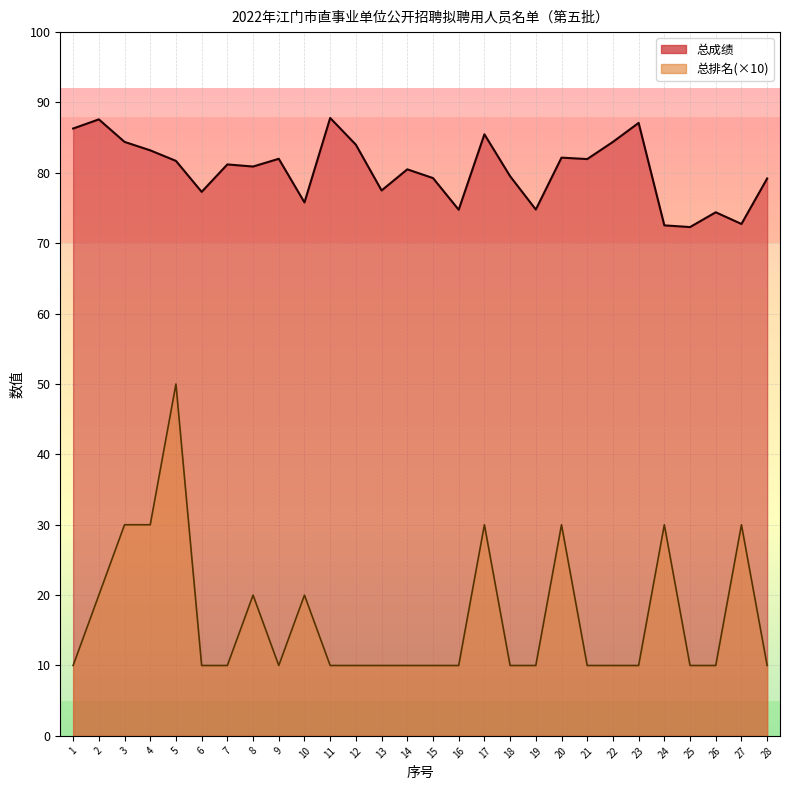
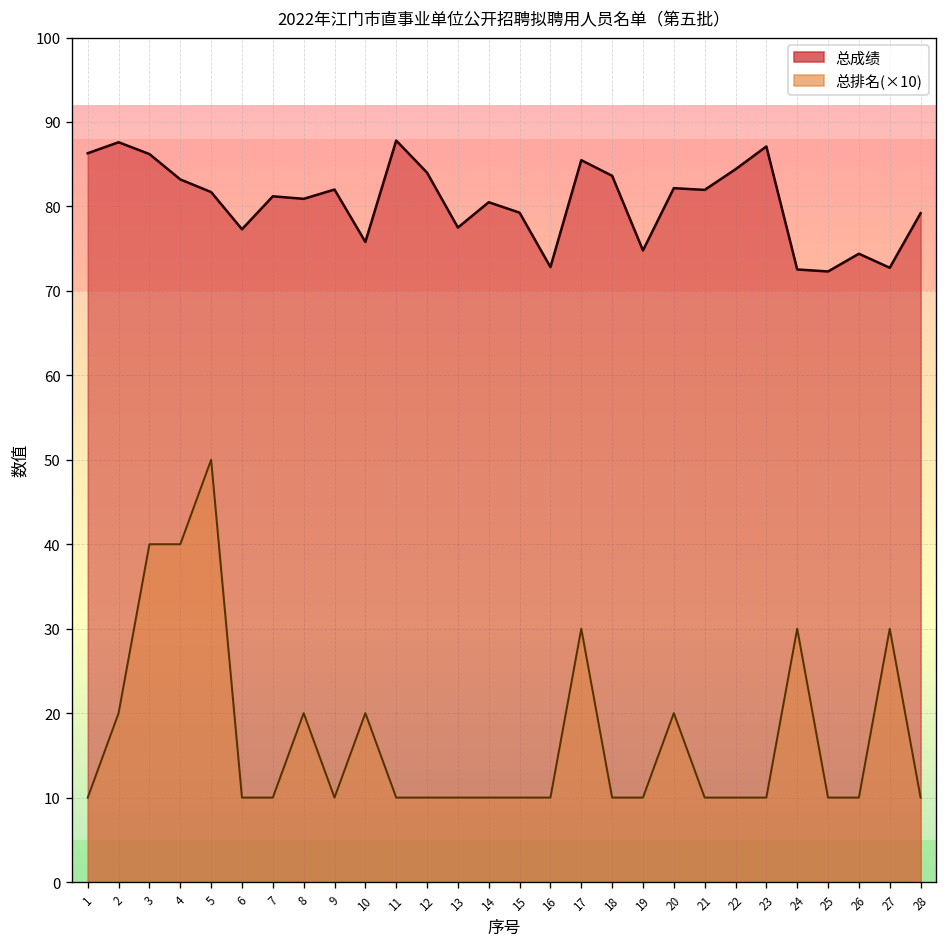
  {
    "总成绩": {
      "1": 86,
      "2": 88,
-     "3": 84,
+     "3": 86,
      "4": 83,
      "5": 82,
      "6": 77,
      "7": 81,
      "8": 81,
      "9": 82,
      "10": 76,
      "11": 88,
      "12": 84,
      "13": 78,
      "14": 81,
      "15": 79,
-     "16": 75,
+     "16": 73,
      "17": 85,
-     "18": 80,
+     "18": 84,
      "19": 75,
      "20": 82,
      "21": 82,
      "22": 84,
      "23": 87,
      "24": 73,
      "25": 72,
      "26": 74,
      "27": 73,
      "28": 79
    },
    "总排名(×10)": {
      "1": 10,
      "2": 20,
-     "3": 30,
-     "4": 30,
+     "3": 40,
+     "4": 40,
      "5": 50,
      "6": 10,
      "7": 10,
      "8": 20,
      "9": 10,
      "10": 20,
      "11": 10,
      "12": 10,
      "13": 10,
      "14": 10,
      "15": 10,
      "16": 10,
      "17": 30,
      "18": 10,
      "19": 10,
-     "20": 30,
+     "20": 20,
      "21": 10,
      "22": 10,
      "23": 10,
      "24": 30,
      "25": 10,
      "26": 10,
      "27": 30,
      "28": 10
    }
  }
